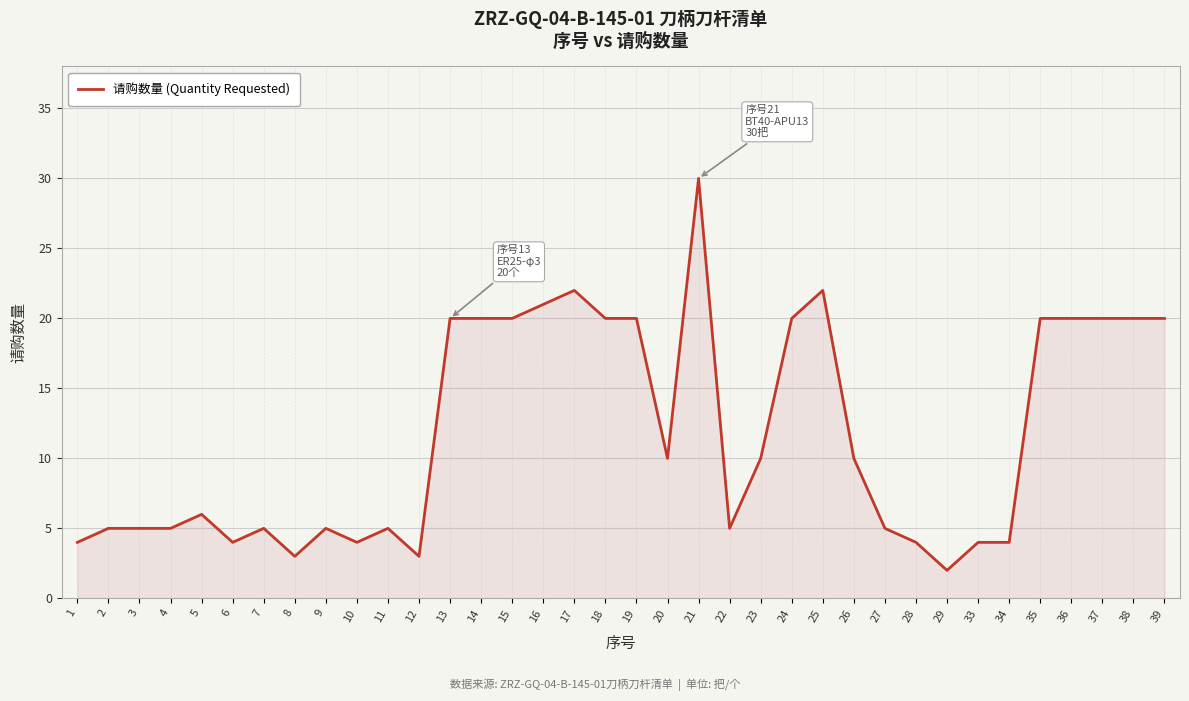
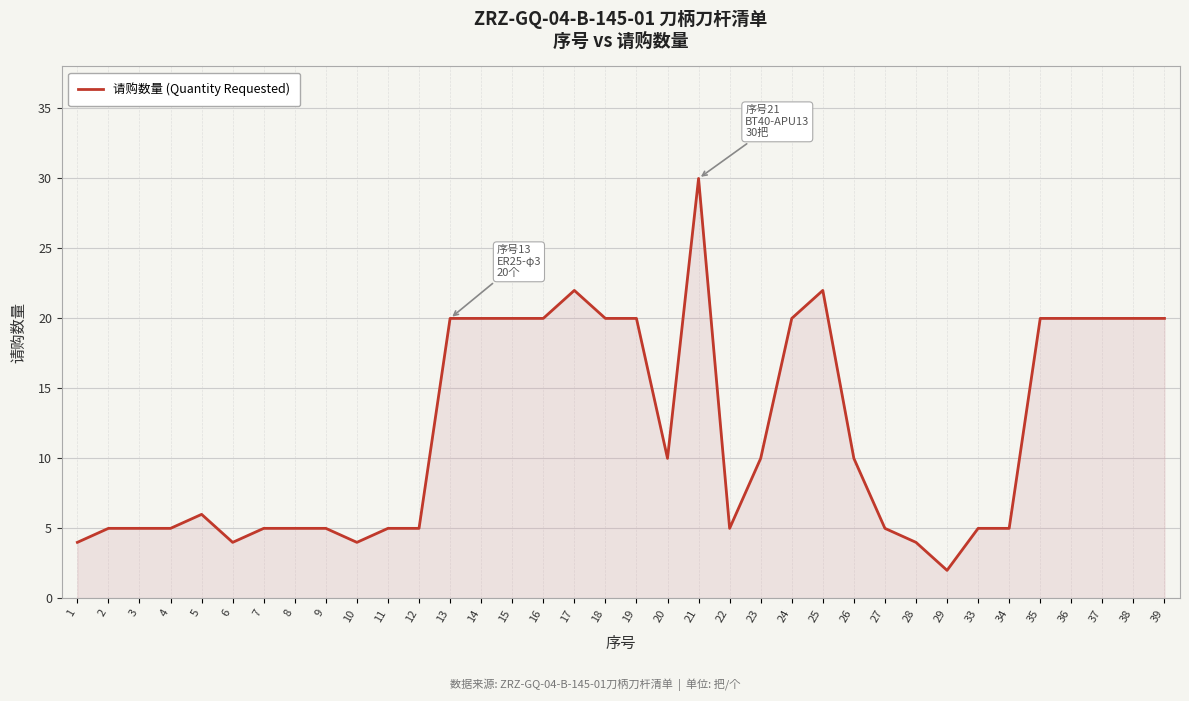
  {
    "1": 4,
    "2": 5,
    "3": 5,
    "4": 5,
    "5": 6,
    "6": 4,
    "7": 5,
-   "8": 3,
+   "8": 5,
    "9": 5,
    "10": 4,
    "11": 5,
-   "12": 3,
+   "12": 5,
    "13": 20,
    "14": 20,
    "15": 20,
-   "16": 21,
+   "16": 20,
    "17": 22,
    "18": 20,
    "19": 20,
    "20": 10,
    "22": 5,
    "23": 10,
    "24": 20,
    "25": 22,
    "26": 10,
    "27": 5,
    "28": 4,
    "29": 2,
-   "33": 4,
-   "34": 4,
+   "33": 5,
+   "34": 5,
    "35": 20,
    "36": 20,
    "37": 20,
    "38": 20,
    "39": 20
  }
